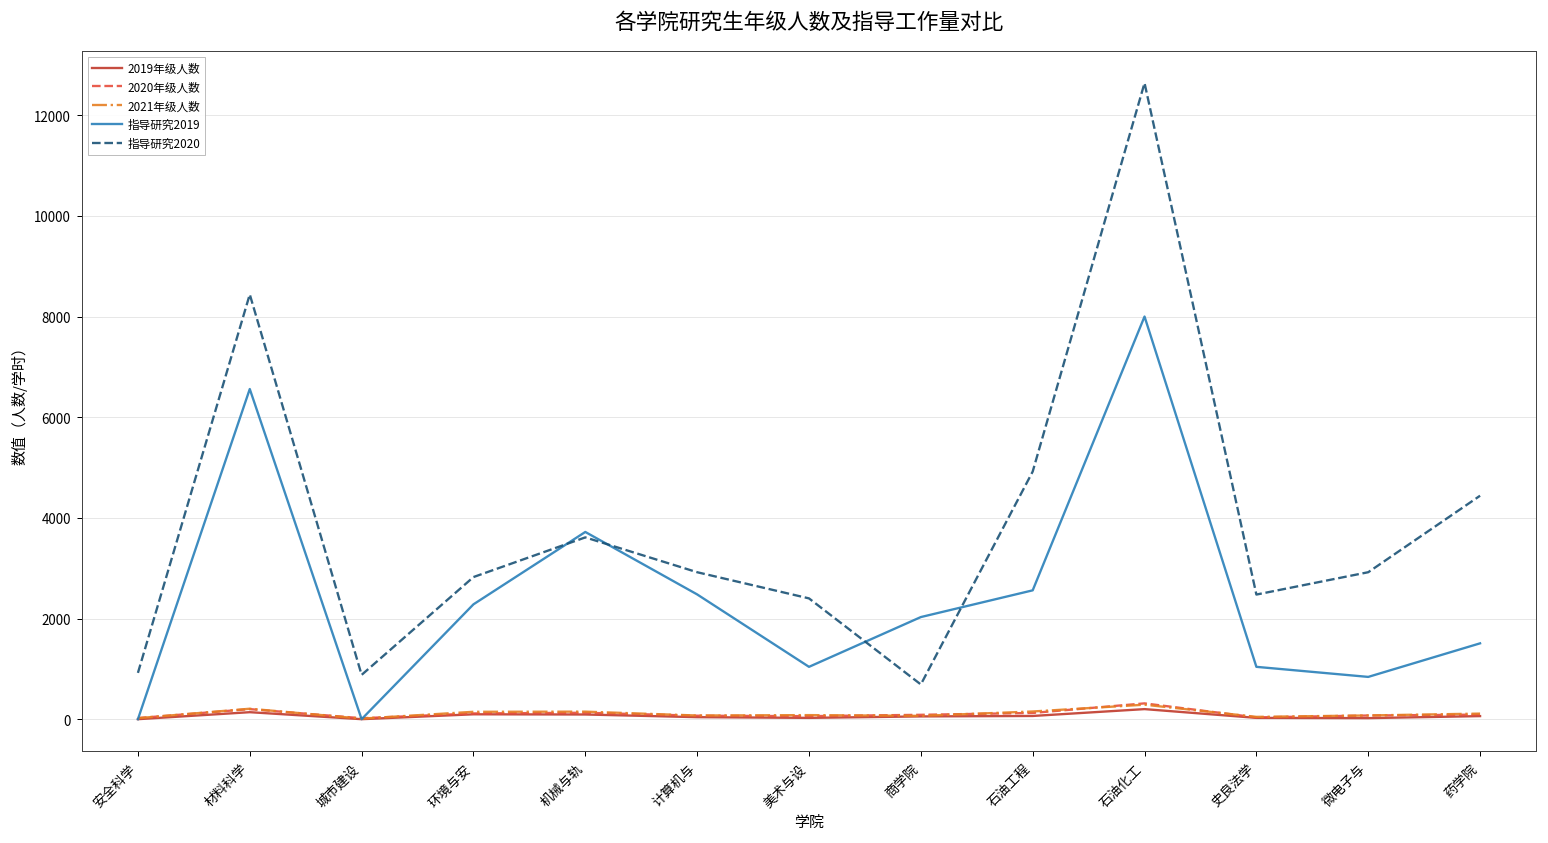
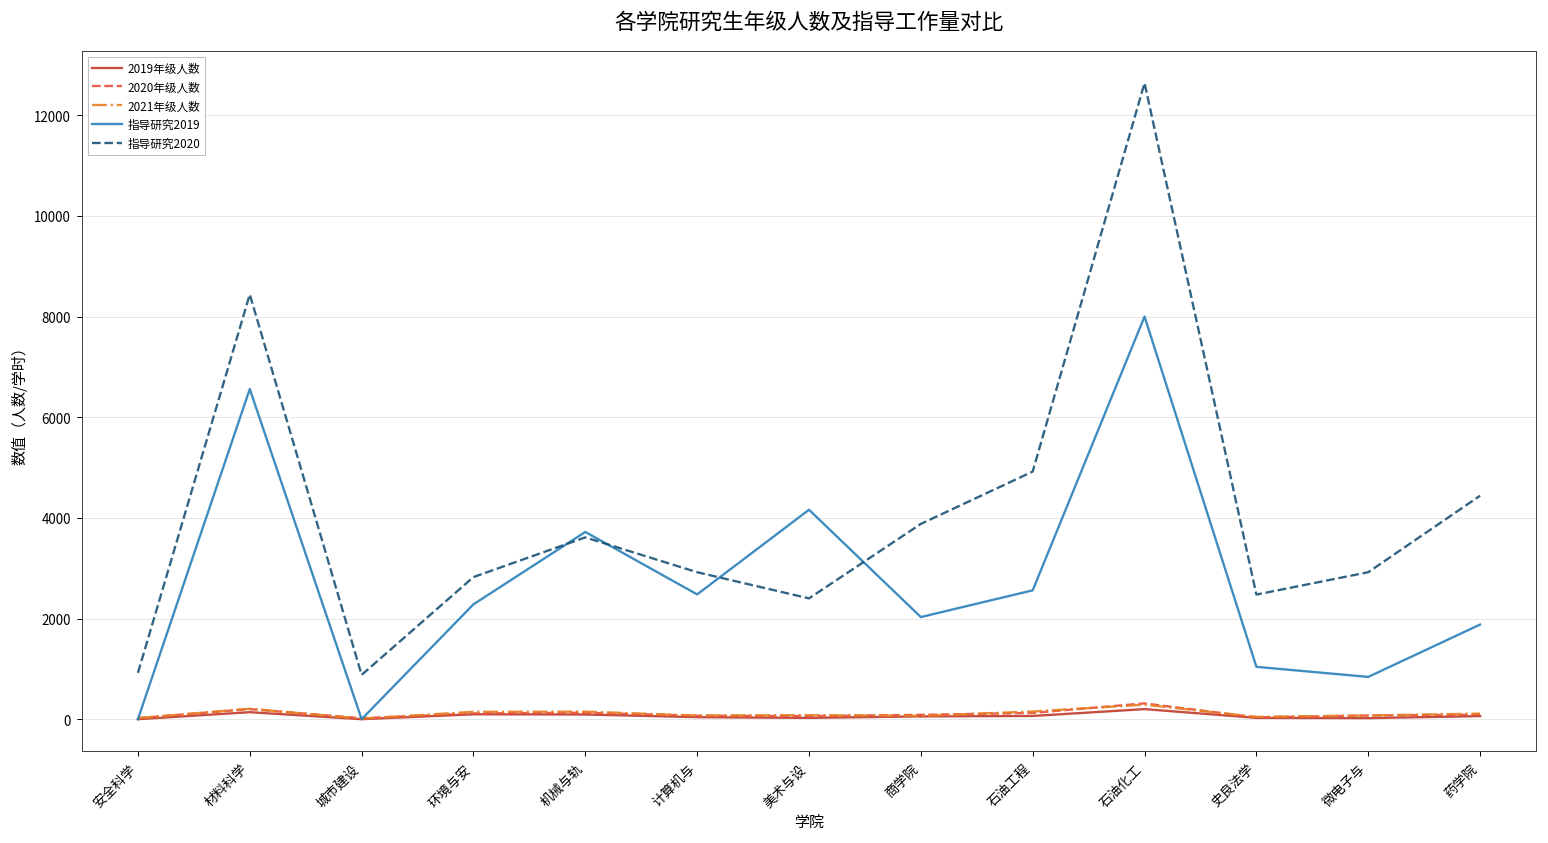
  {
    "指导研究2019": {
      "材料科学": 6600,
      "环境与安": 2300,
      "机械与轨": 3700,
      "计算机与": 2500,
-     "美术与设": 1000,
+     "美术与设": 4200,
      "商学院": 2000,
      "石油工程": 2600,
      "石油化工": 8000,
      "史良法学": 1000,
      "微电子与": 800,
-     "药学院": 1500
+     "药学院": 1900
    },
    "指导研究2020": {
      "安全科学": 900,
      "材料科学": 8400,
      "城市建设": 900,
      "环境与安": 2800,
      "机械与轨": 3600,
      "计算机与": 2900,
      "美术与设": 2400,
-     "商学院": 700,
+     "商学院": 3900,
      "石油工程": 4900,
      "石油化工": 12600,
      "史良法学": 2500,
      "微电子与": 2900,
      "药学院": 4400
    }
  }
